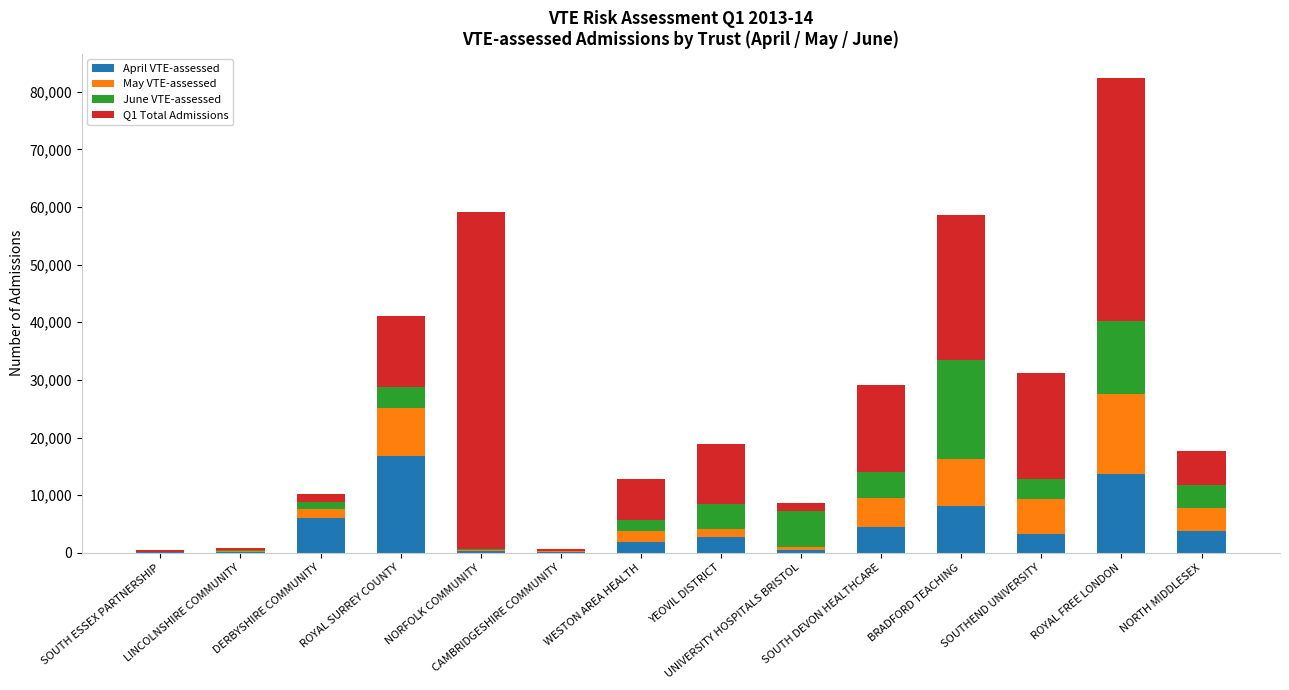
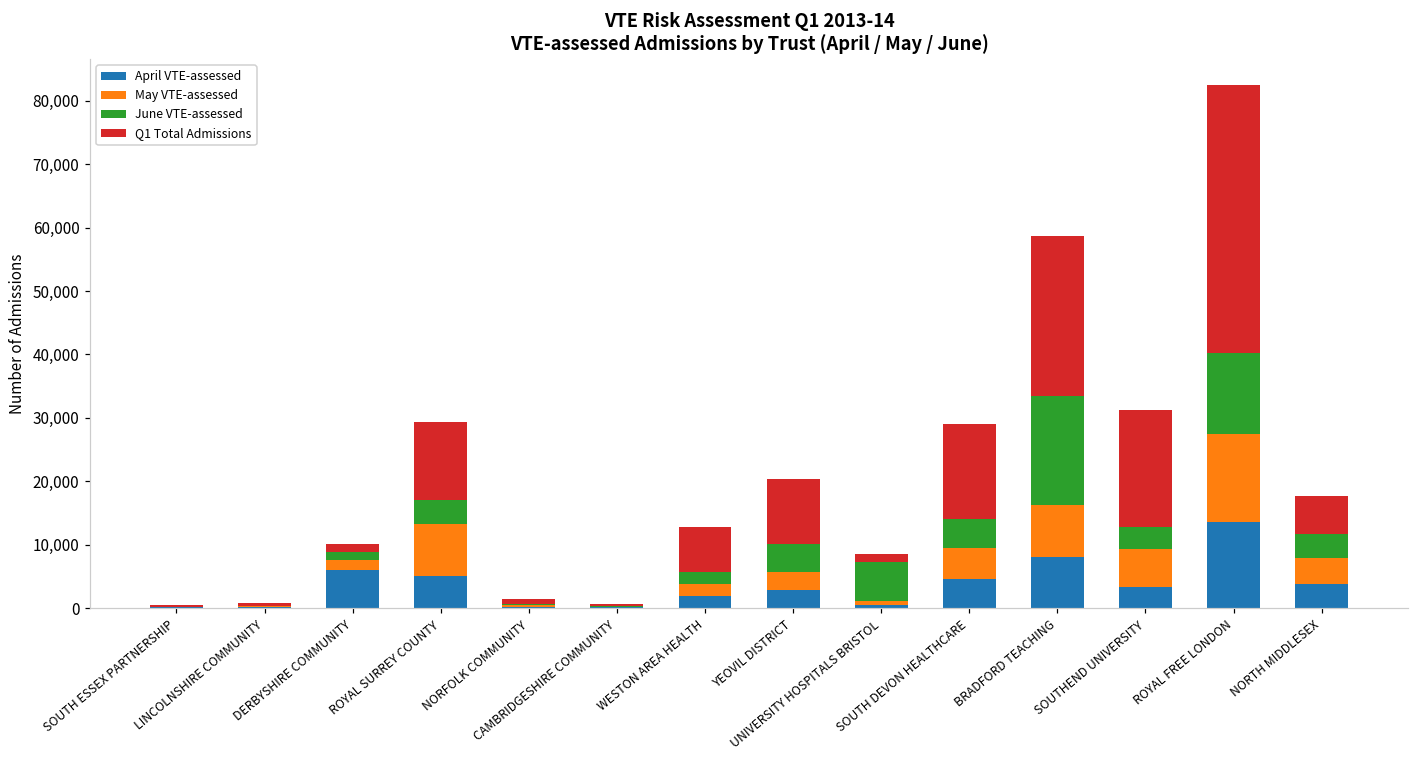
  {
    "April VTE-assessed": {
      "DERBYSHIRE COMMUNITY": "6,000",
-     "ROYAL SURREY COUNTY": "17,000",
+     "ROYAL SURREY COUNTY": "5,000",
      "WESTON AREA HEALTH": "2,000",
      "YEOVIL DISTRICT": "3,000",
      "UNIVERSITY HOSPITALS BRISTOL": "0",
      "SOUTH DEVON HEALTHCARE": "5,000",
      "BRADFORD TEACHING": "8,000",
      "SOUTHEND UNIVERSITY": "3,000",
      "ROYAL FREE LONDON": "14,000",
      "NORTH MIDDLESEX": "4,000"
    },
    "May VTE-assessed": {
      "DERBYSHIRE COMMUNITY": "1,000",
      "ROYAL SURREY COUNTY": "8,000",
      "WESTON AREA HEALTH": "2,000",
-     "YEOVIL DISTRICT": "1,000",
+     "YEOVIL DISTRICT": "3,000",
      "UNIVERSITY HOSPITALS BRISTOL": "1,000",
      "SOUTH DEVON HEALTHCARE": "5,000",
      "BRADFORD TEACHING": "8,000",
      "SOUTHEND UNIVERSITY": "6,000",
      "ROYAL FREE LONDON": "14,000",
      "NORTH MIDDLESEX": "4,000"
    },
    "June VTE-assessed": {
      "DERBYSHIRE COMMUNITY": "1,000",
      "ROYAL SURREY COUNTY": "4,000",
      "WESTON AREA HEALTH": "2,000",
      "YEOVIL DISTRICT": "4,000",
      "UNIVERSITY HOSPITALS BRISTOL": "6,000",
      "SOUTH DEVON HEALTHCARE": "5,000",
      "BRADFORD TEACHING": "17,000",
      "SOUTHEND UNIVERSITY": "4,000",
      "ROYAL FREE LONDON": "13,000",
      "NORTH MIDDLESEX": "4,000"
    },
    "Q1 Total Admissions": {
      "DERBYSHIRE COMMUNITY": "1,000",
      "ROYAL SURREY COUNTY": "12,000",
-     "NORFOLK COMMUNITY": "58,000",
+     "NORFOLK COMMUNITY": "1,000",
      "WESTON AREA HEALTH": "7,000",
      "YEOVIL DISTRICT": "10,000",
      "UNIVERSITY HOSPITALS BRISTOL": "1,000",
      "SOUTH DEVON HEALTHCARE": "15,000",
      "BRADFORD TEACHING": "25,000",
      "SOUTHEND UNIVERSITY": "18,000",
      "ROYAL FREE LONDON": "42,000",
      "NORTH MIDDLESEX": "6,000"
    }
  }
